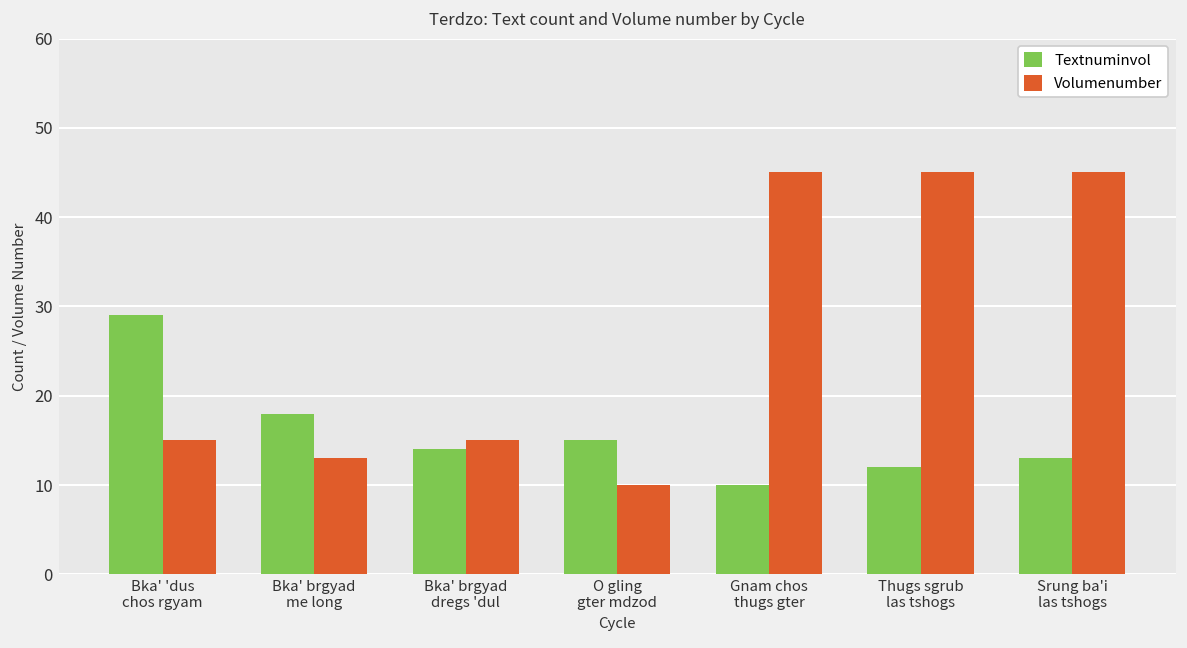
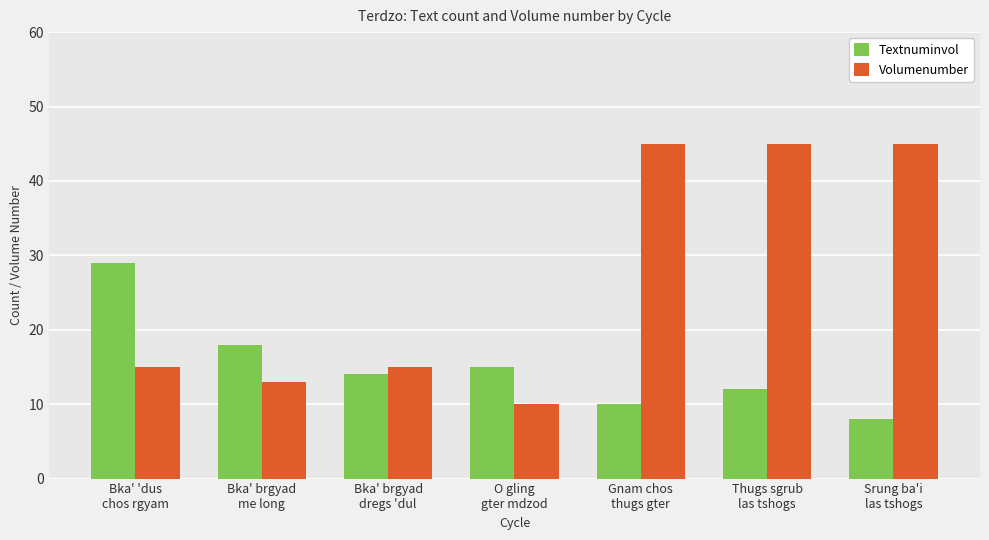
  {
    "Textnuminvol": {
      "Bka' 'dus chos rgyam": 29,
      "Bka' brgyad me long": 18,
      "Bka' brgyad dregs 'dul": 14,
      "O gling gter mdzod": 15,
      "Gnam chos thugs gter": 10,
      "Thugs sgrub las tshogs": 12,
-     "Srung ba'i las tshogs": 13
+     "Srung ba'i las tshogs": 8
    },
    "Volumenumber": {
      "Bka' 'dus chos rgyam": 15,
      "Bka' brgyad me long": 13,
      "Bka' brgyad dregs 'dul": 15,
      "O gling gter mdzod": 10,
      "Gnam chos thugs gter": 45,
      "Thugs sgrub las tshogs": 45,
      "Srung ba'i las tshogs": 45
    }
  }
